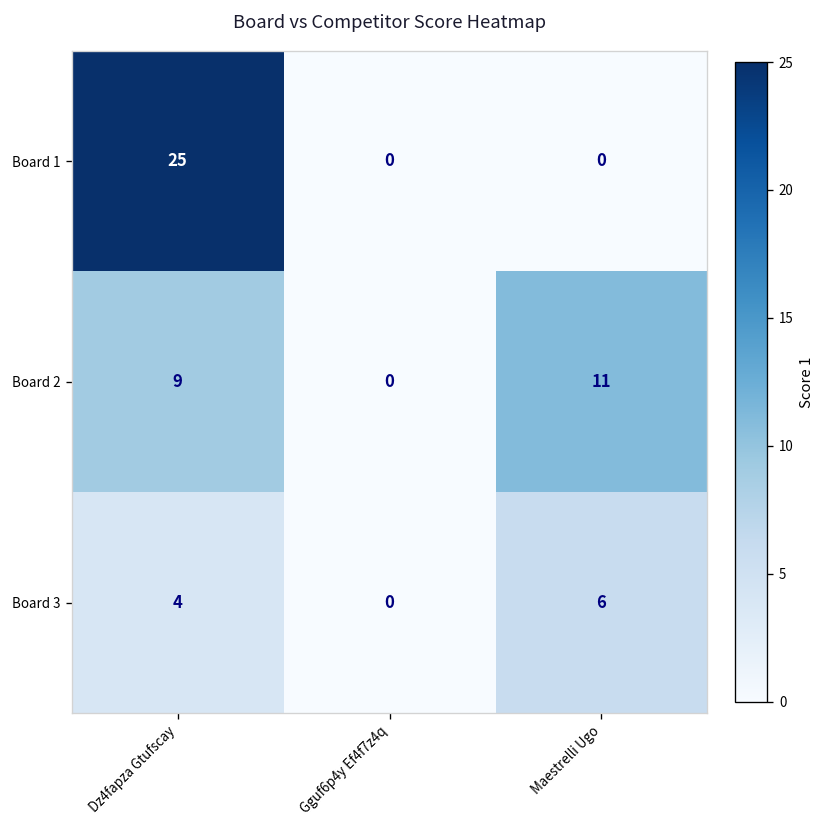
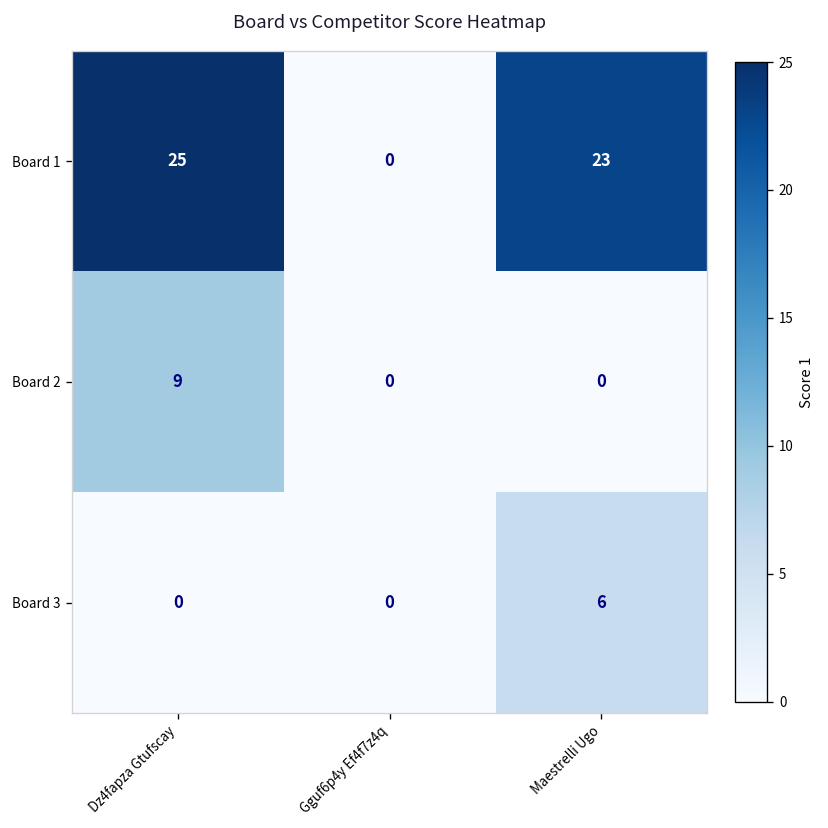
  {
    "Board 1": {
      "Dz4fapza Gtufscay": 25,
      "Gguf6p4y Ef4f7z4q": 0,
-     "Maestrelli Ugo": 0
+     "Maestrelli Ugo": 23
    },
    "Board 2": {
      "Dz4fapza Gtufscay": 9,
      "Gguf6p4y Ef4f7z4q": 0,
-     "Maestrelli Ugo": 11
+     "Maestrelli Ugo": 0
    },
    "Board 3": {
-     "Dz4fapza Gtufscay": 4,
+     "Dz4fapza Gtufscay": 0,
      "Gguf6p4y Ef4f7z4q": 0,
      "Maestrelli Ugo": 6
    }
  }
